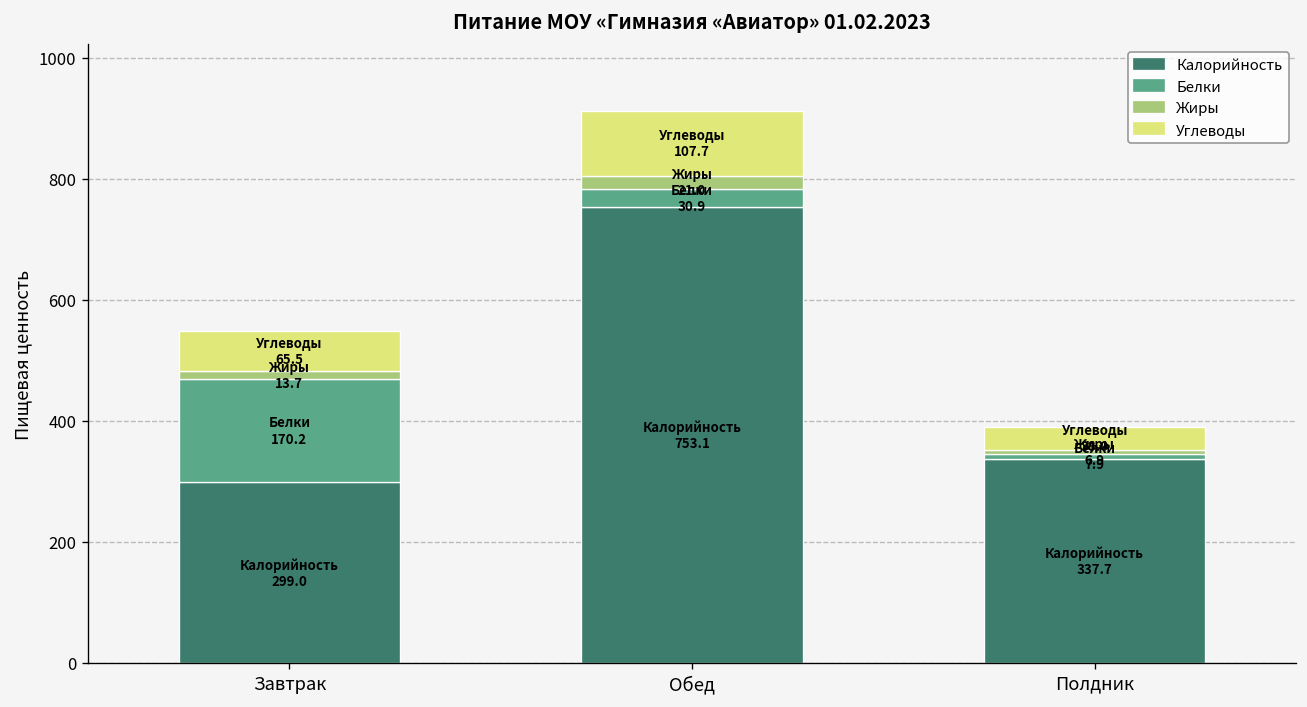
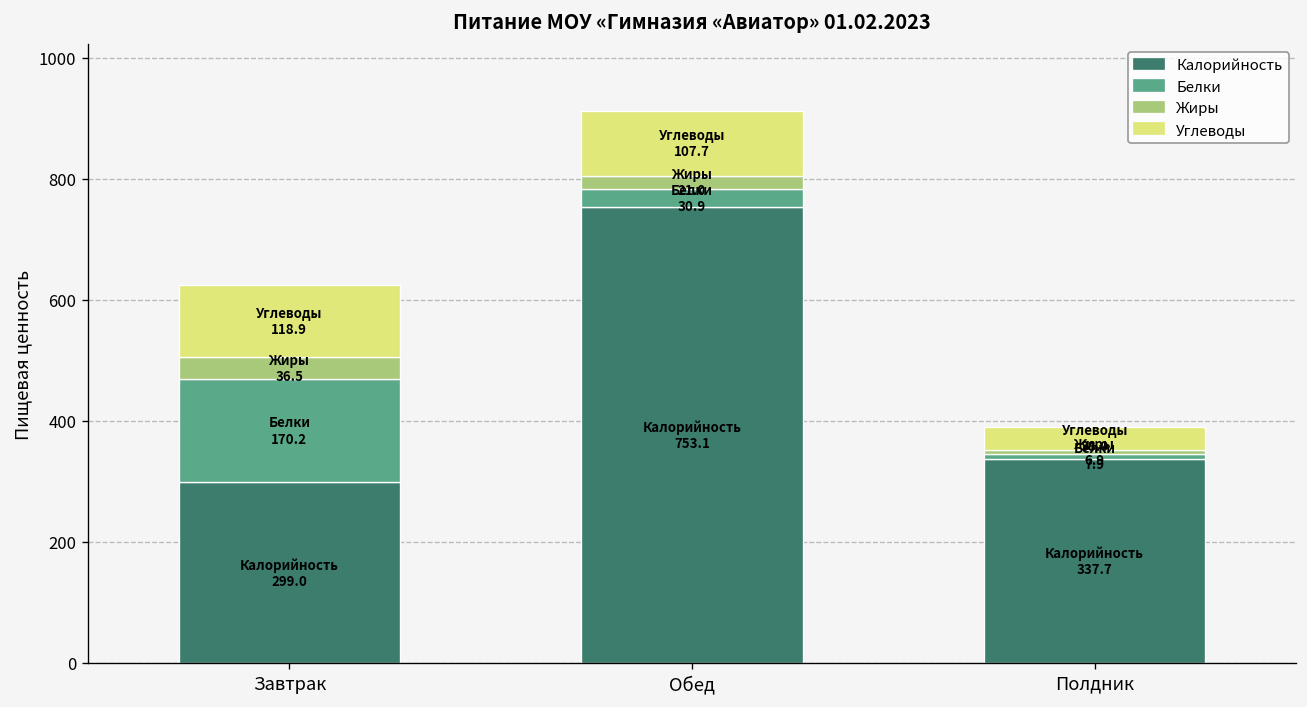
  {
    "Калорийность": {
      "Завтрак": 299.0,
      "Обед": 753.1,
      "Полдник": 337.7
    },
    "Белки": {
      "Завтрак": 170.2
    },
    "Жиры": {
-     "Завтрак": 13.7
+     "Завтрак": 36.5
    },
    "Углеводы": {
-     "Завтрак": 65.5,
+     "Завтрак": 118.9,
      "Обед": 107.7
    }
  }
